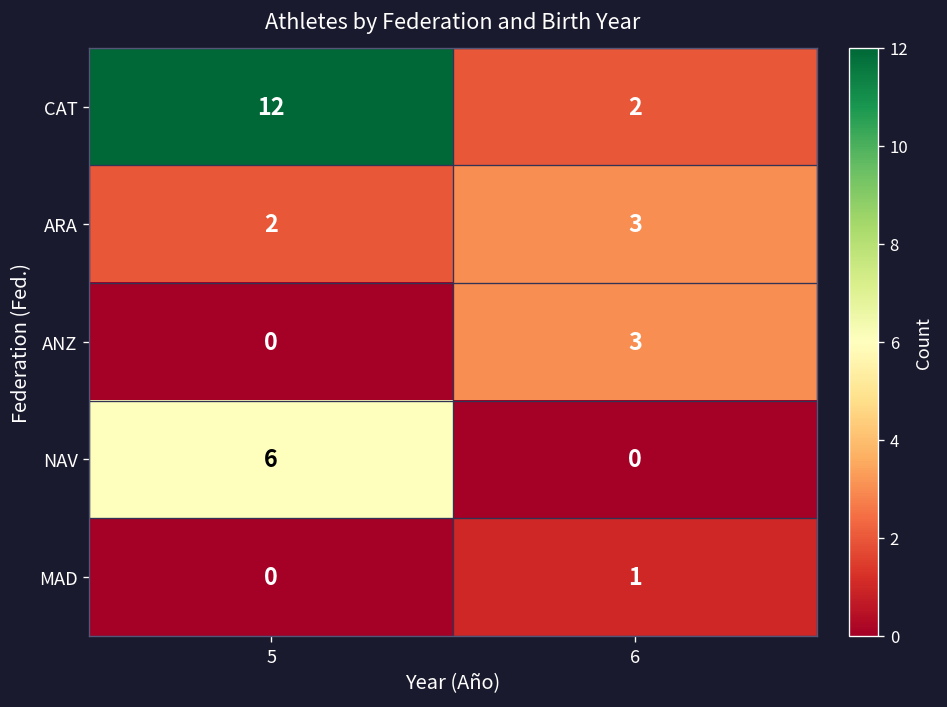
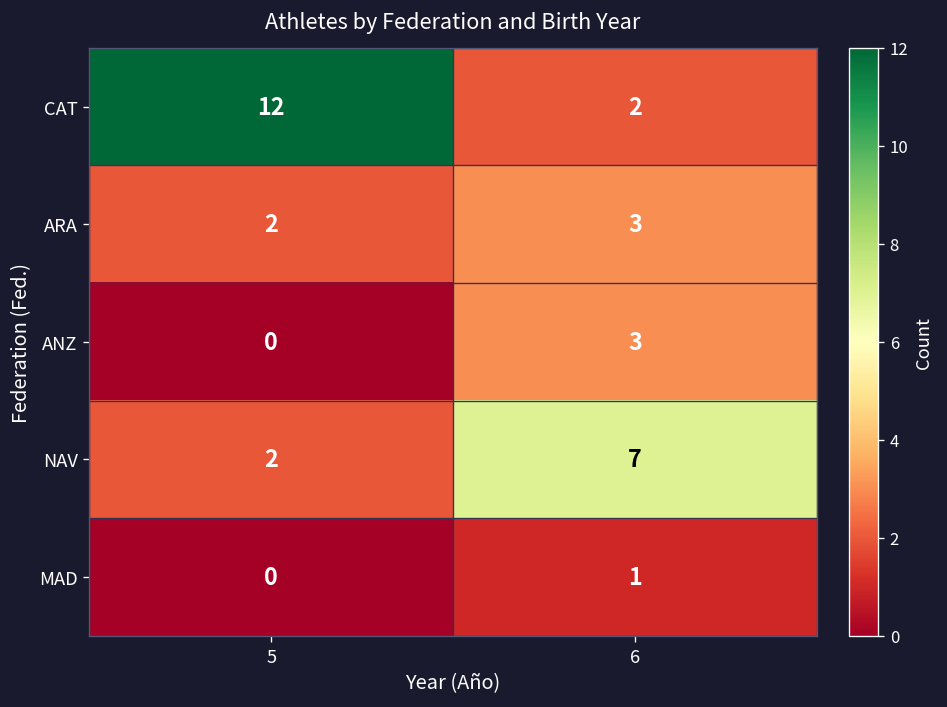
  {
    "CAT": {
      "5": 12,
      "6": 2
    },
    "ARA": {
      "5": 2,
      "6": 3
    },
    "ANZ": {
      "5": 0,
      "6": 3
    },
    "NAV": {
-     "5": 6,
-     "6": 0
+     "5": 2,
+     "6": 7
    },
    "MAD": {
      "5": 0,
      "6": 1
    }
  }
